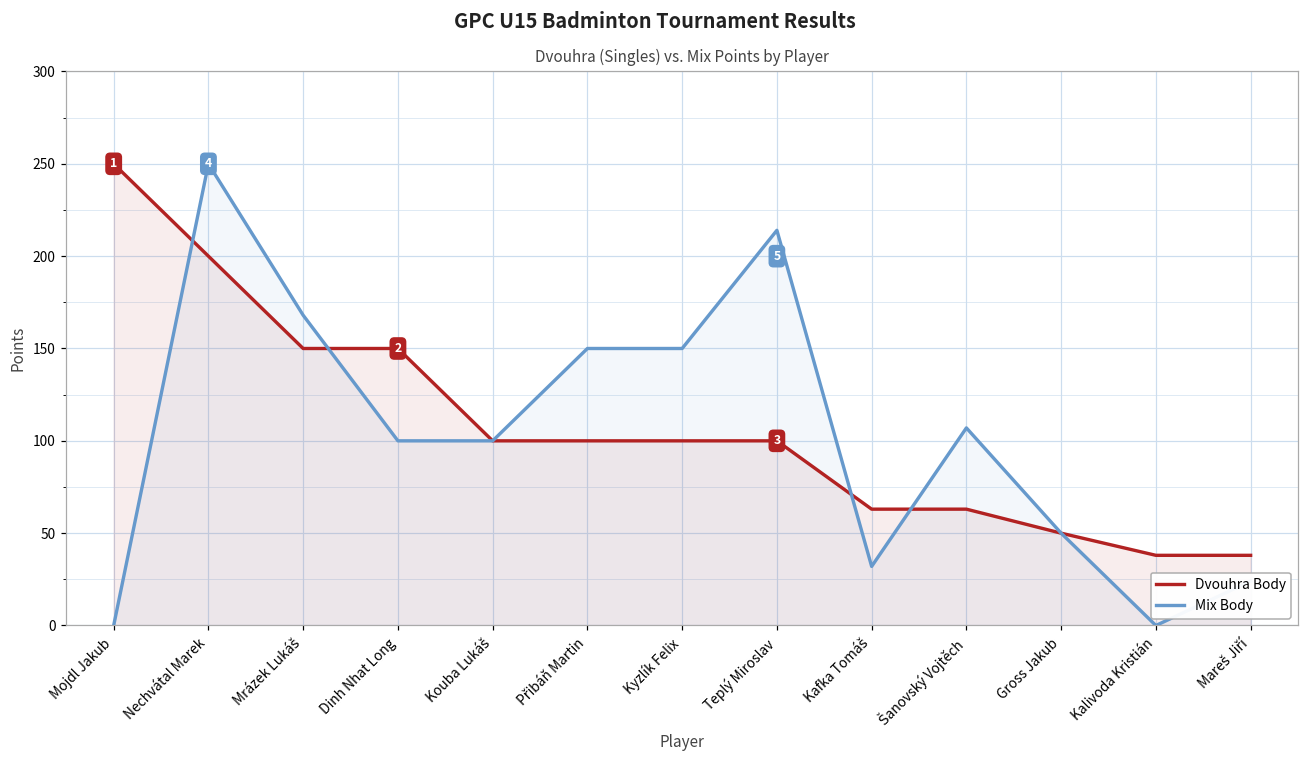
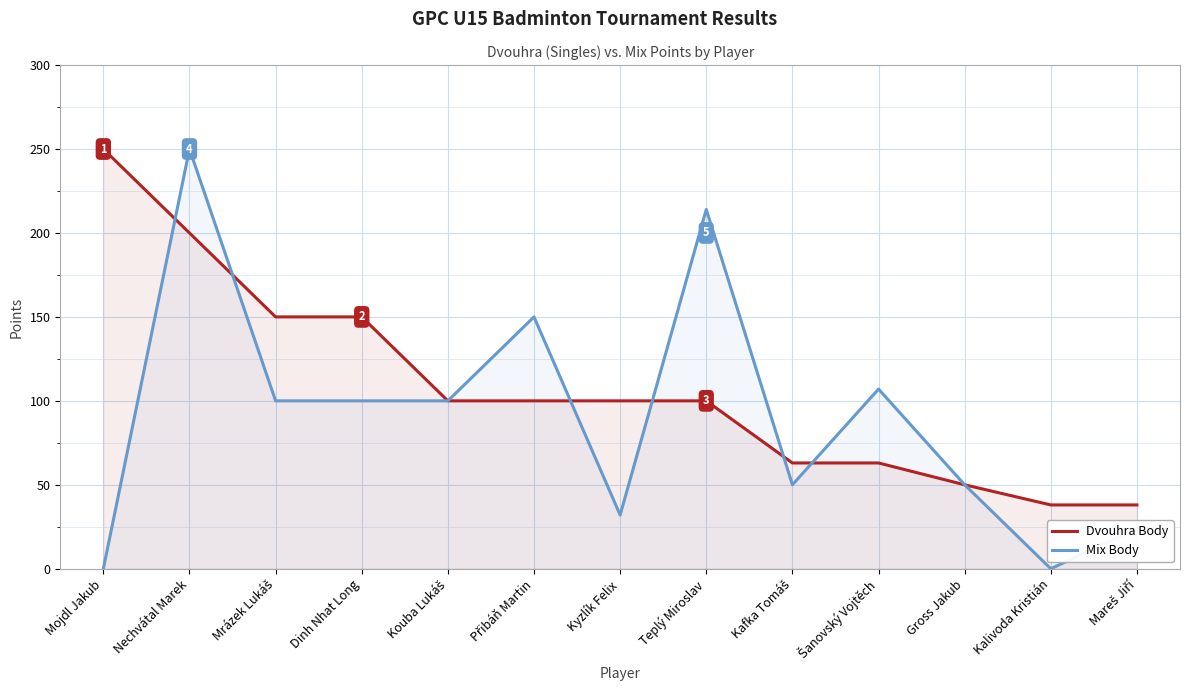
  {
    "Dvouhra Body": {
      "Nechvátal Marek": 200,
      "Mrázek Lukáš": 150,
      "Přibáň Martin": 100,
      "Kyzlík Felix": 100,
      "Kafka Tomáš": 63,
      "Šanovský Vojtěch": 63,
      "Kalivoda Kristián": 38,
      "Mareš Jiří": 38
    },
    "Mix Body": {
      "Mojdl Jakub": 0,
-     "Mrázek Lukáš": 168,
+     "Mrázek Lukáš": 100,
      "Dinh Nhat Long": 100,
      "Přibáň Martin": 150,
-     "Kyzlík Felix": 150,
-     "Kafka Tomáš": 32,
+     "Kyzlík Felix": 32,
+     "Kafka Tomáš": 50,
      "Šanovský Vojtěch": 107,
      "Kalivoda Kristián": 0
    }
  }
